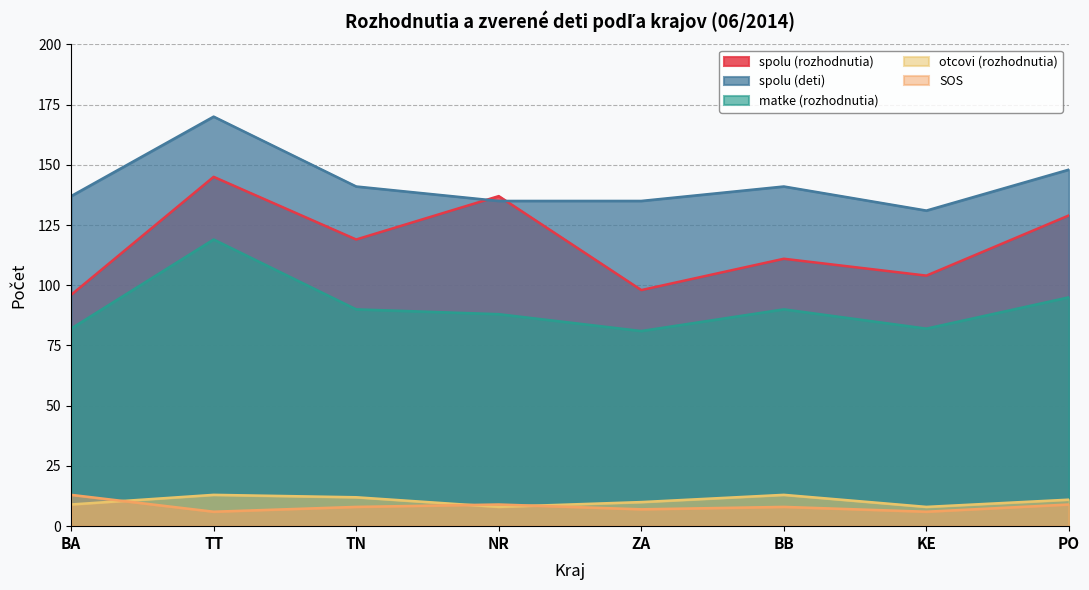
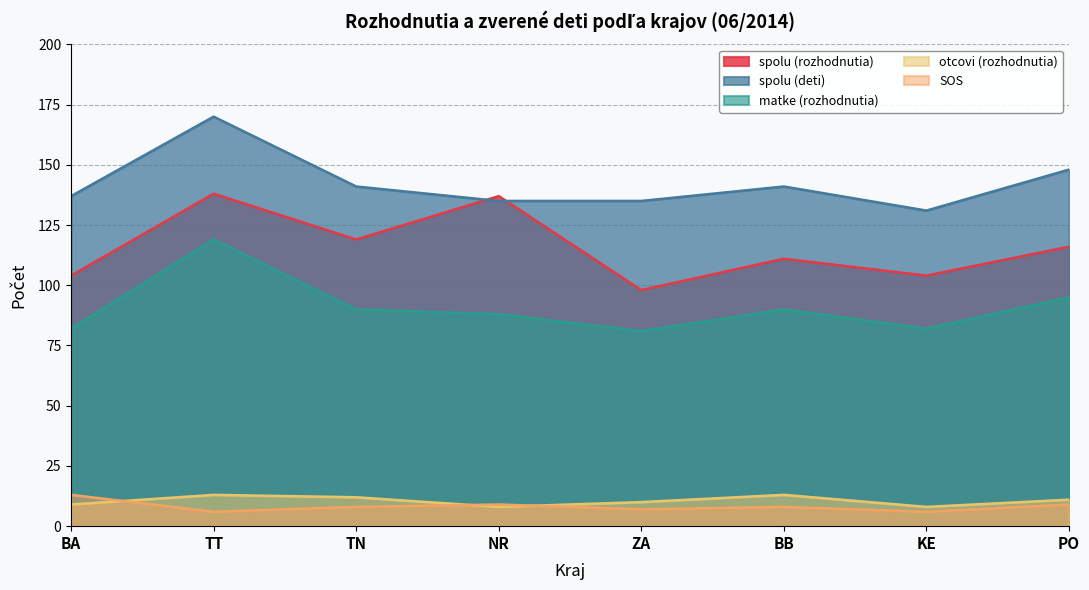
  {
    "spolu (rozhodnutia)": {
-     "BA": 96,
-     "TT": 145,
+     "BA": 104,
+     "TT": 138,
      "TN": 119,
      "NR": 137,
      "ZA": 98,
      "BB": 111,
      "KE": 104,
-     "PO": 129
+     "PO": 116
    }
  }
